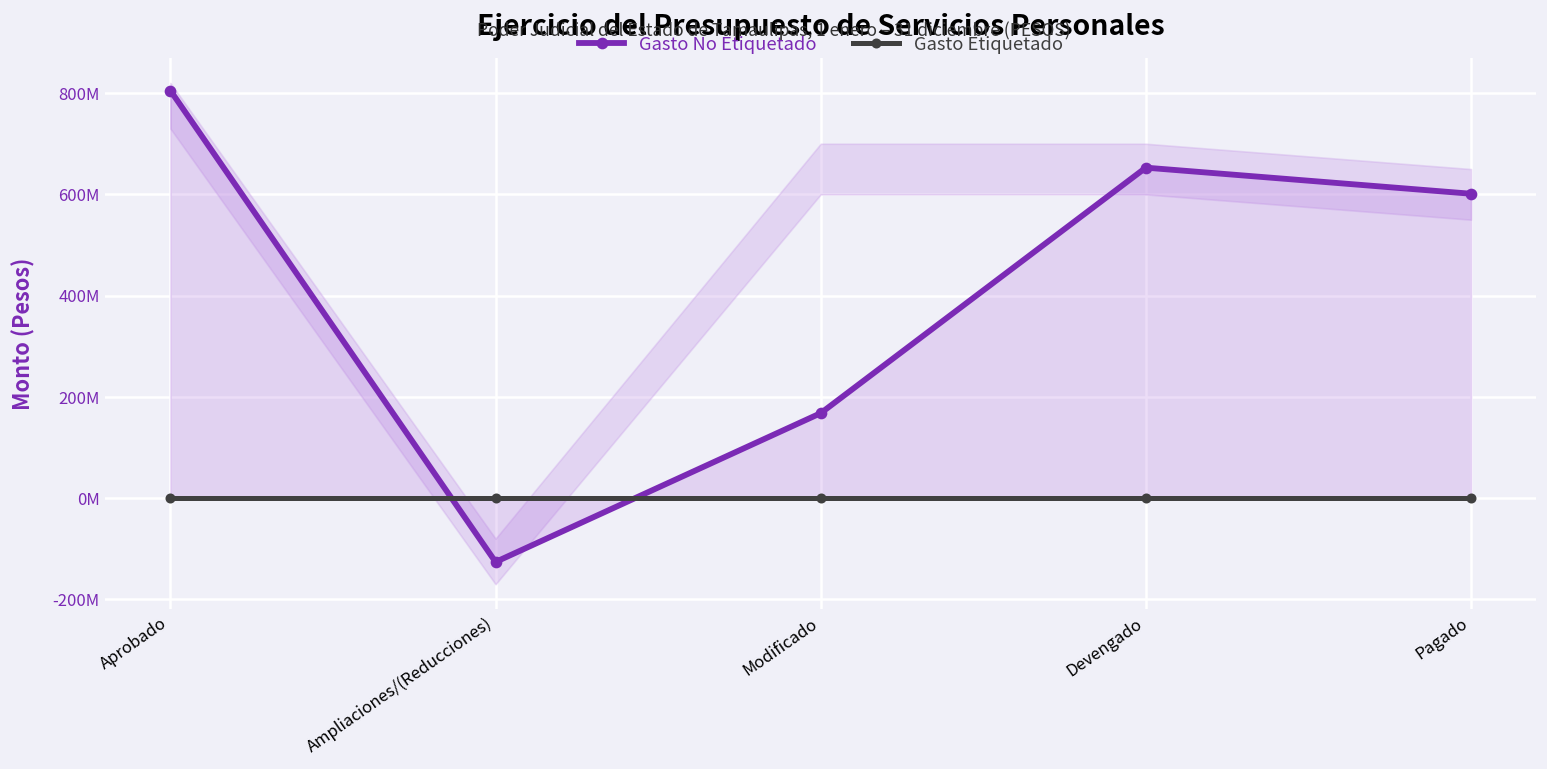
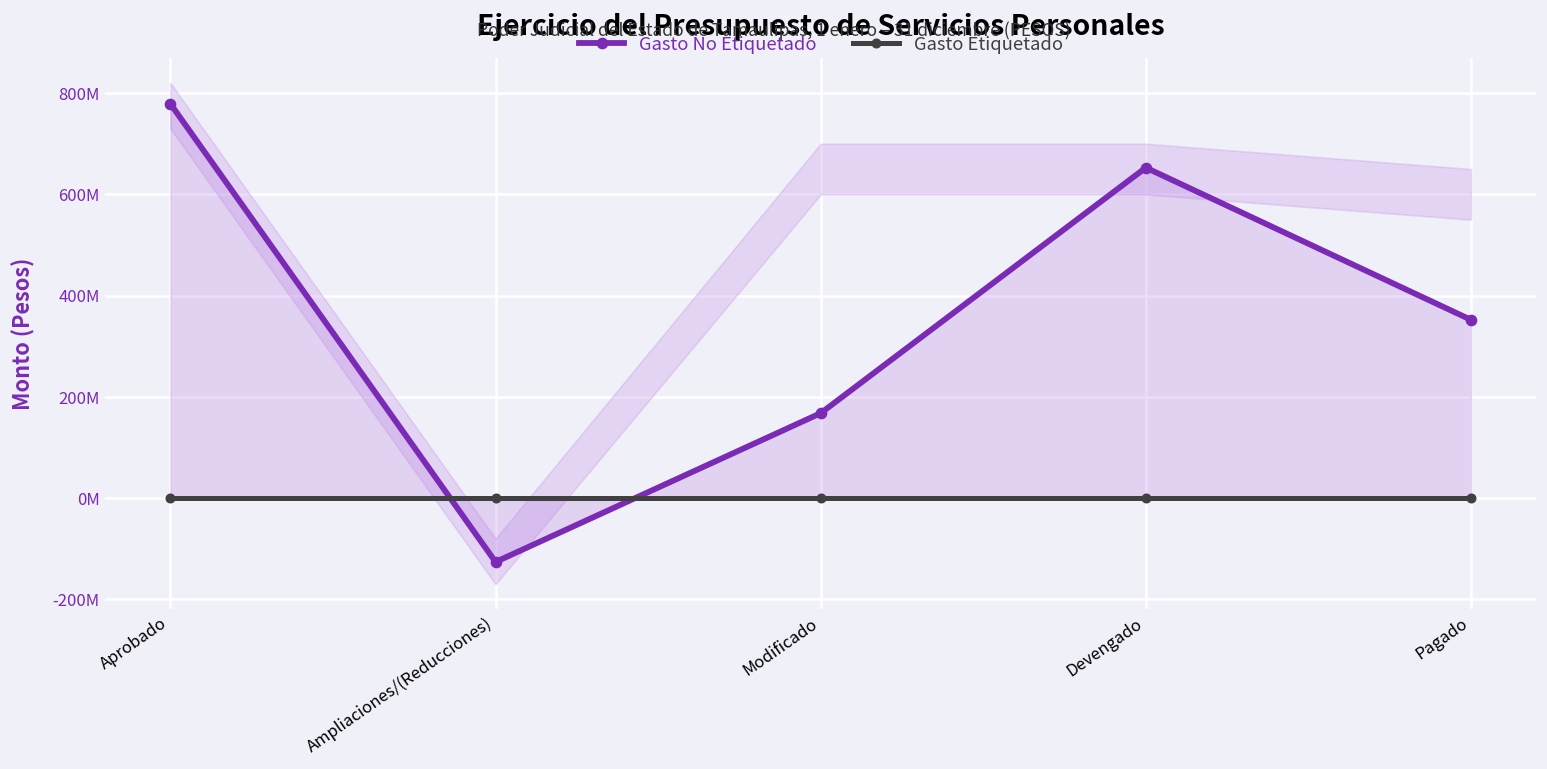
  {
    "Gasto No Etiquetado": {
-     "Aprobado": 810000000,
+     "Aprobado": 780000000,
      "Ampliaciones/(Reducciones)": -130000000,
-     "Pagado": 600000000
+     "Pagado": 350000000
    },
    "Gasto Etiquetado": {
      "Aprobado": 0,
      "Modificado": 0,
      "Devengado": 0,
      "Pagado": 0
    }
  }
